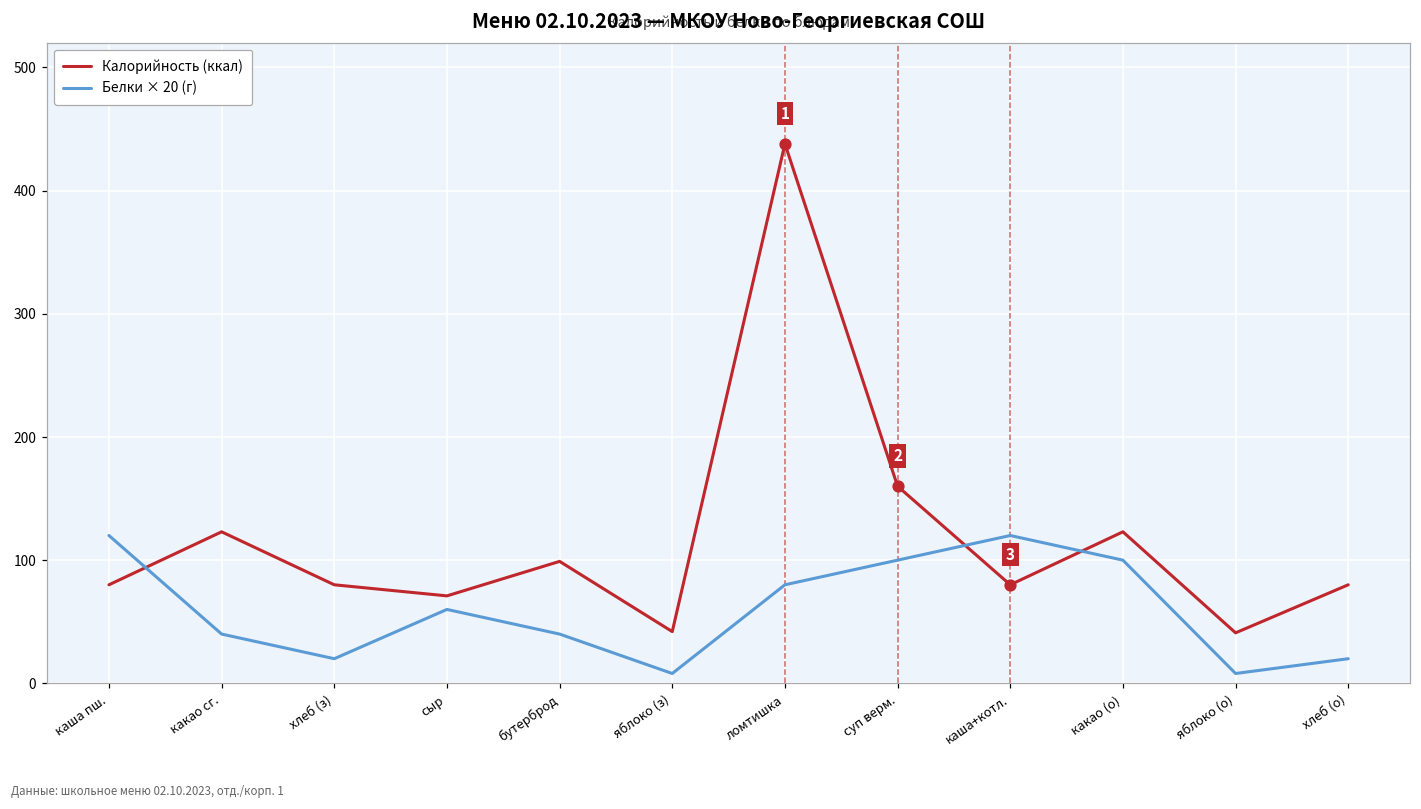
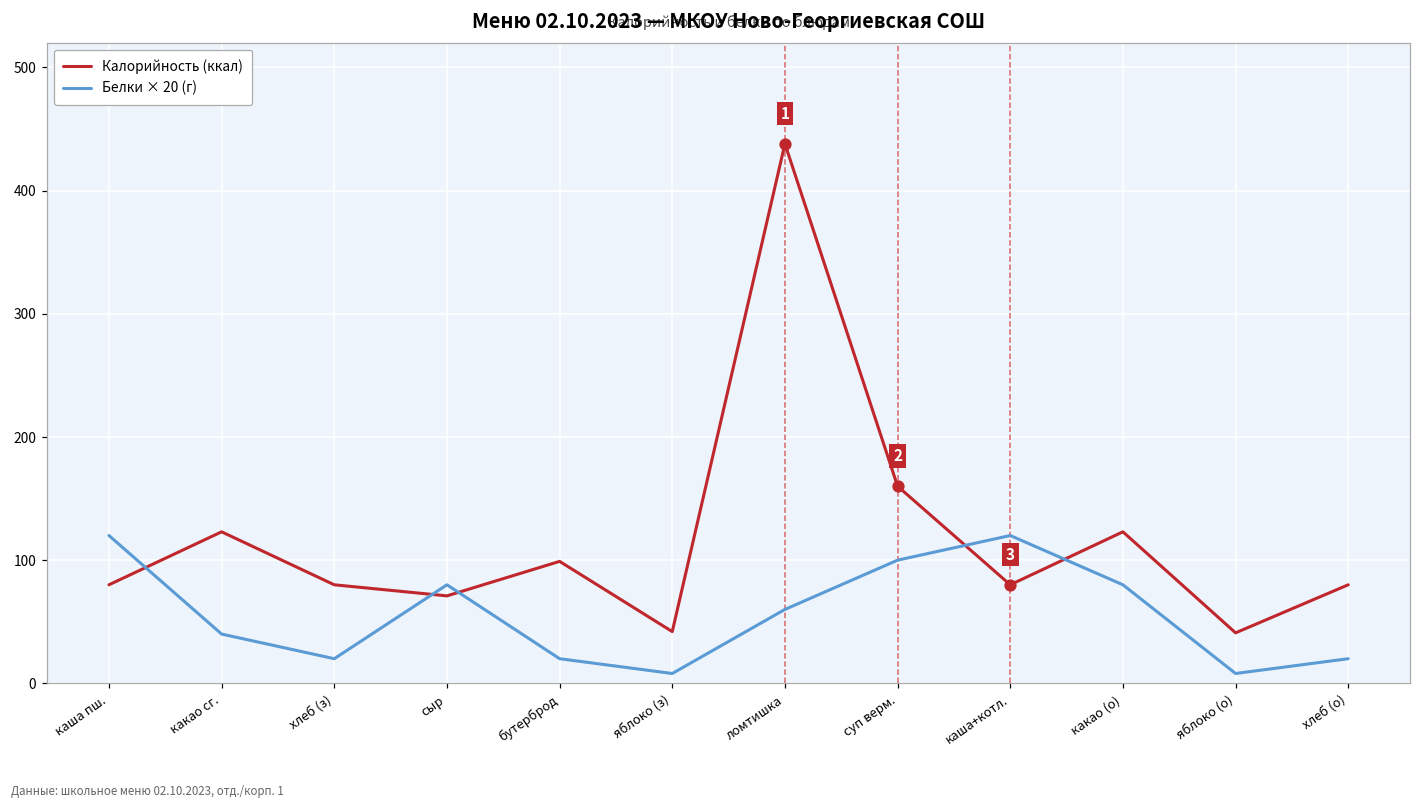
  {
    "Белки × 20 (г)": {
      "каша пш.": 120,
      "какао сг.": 40,
      "хлеб (з)": 20,
-     "сыр": 60,
-     "бутерброд": 40,
+     "сыр": 80,
+     "бутерброд": 20,
      "яблоко (з)": 8,
-     "ломтишка": 80,
+     "ломтишка": 60,
      "суп верм.": 100,
-     "какао (о)": 100,
+     "какао (о)": 80,
      "яблоко (о)": 8,
      "хлеб (о)": 20
    }
  }
